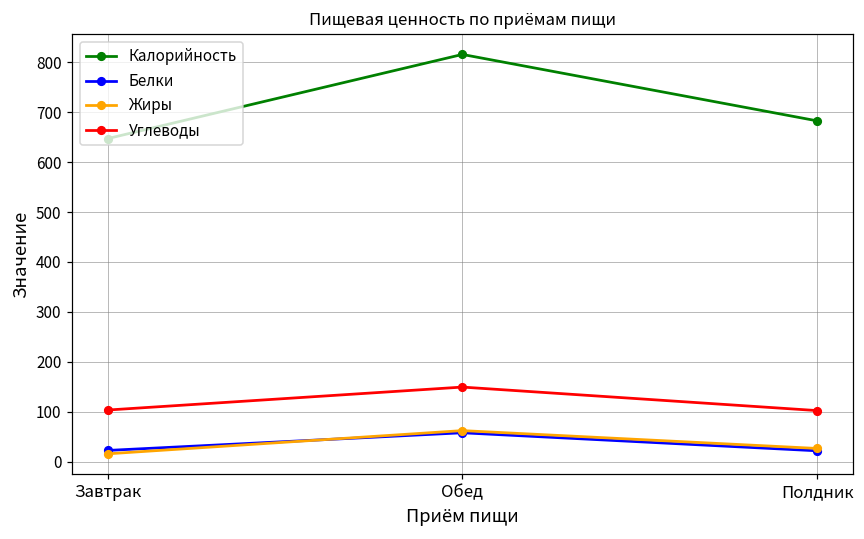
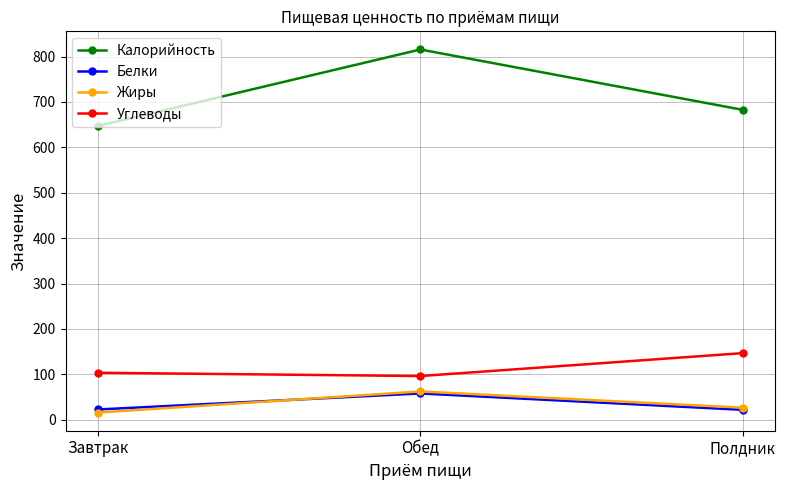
  {
    "Калорийность": {
      "Обед": 820,
      "Полдник": 680
    },
    "Белки": {
      "Завтрак": 20
    },
    "Жиры": {
      "Завтрак": 20
    },
    "Углеводы": {
      "Завтрак": 100,
-     "Обед": 150,
-     "Полдник": 100
+     "Обед": 100,
+     "Полдник": 150
    }
  }
